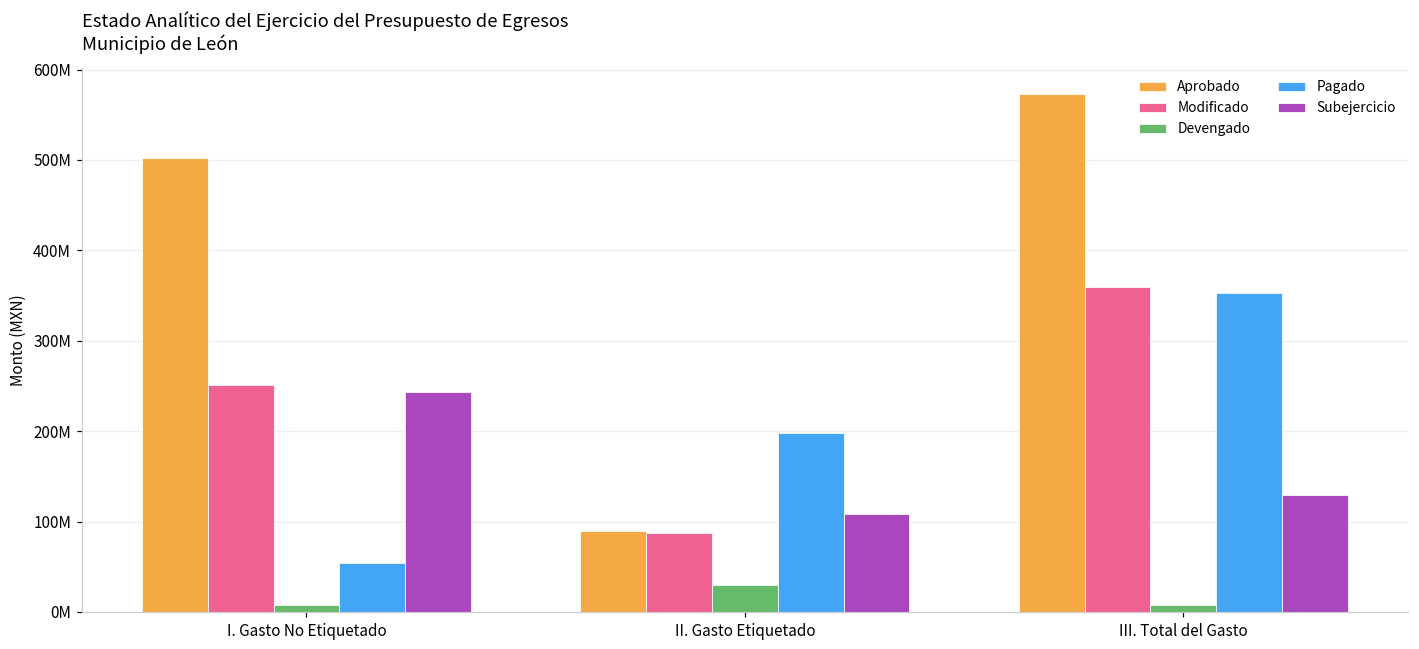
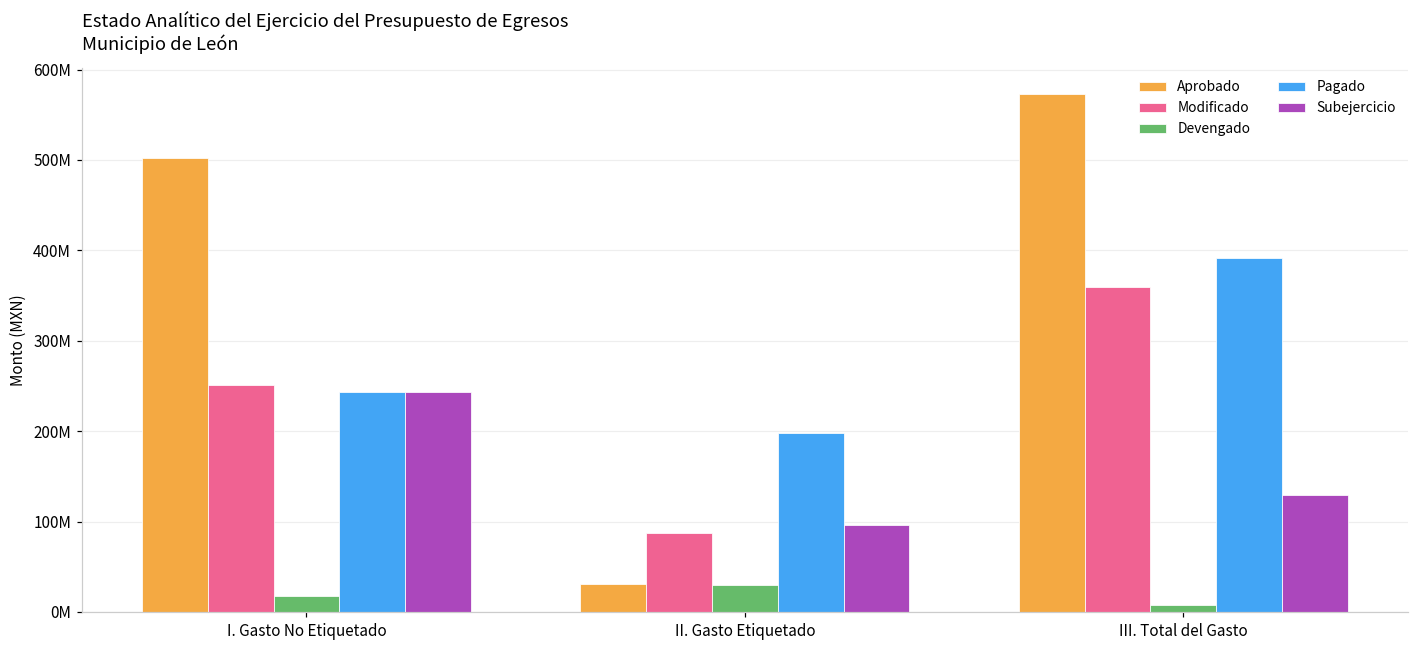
  {
    "Aprobado": {
      "I. Gasto No Etiquetado": 500000000,
-     "II. Gasto Etiquetado": 90000000,
+     "II. Gasto Etiquetado": 30000000,
      "III. Total del Gasto": 570000000
    },
    "Modificado": {
      "I. Gasto No Etiquetado": 250000000,
      "II. Gasto Etiquetado": 90000000,
      "III. Total del Gasto": 360000000
    },
    "Devengado": {
-     "I. Gasto No Etiquetado": 10000000,
+     "I. Gasto No Etiquetado": 20000000,
      "II. Gasto Etiquetado": 30000000,
      "III. Total del Gasto": 10000000
    },
    "Pagado": {
-     "I. Gasto No Etiquetado": 50000000,
+     "I. Gasto No Etiquetado": 240000000,
      "II. Gasto Etiquetado": 200000000,
-     "III. Total del Gasto": 350000000
+     "III. Total del Gasto": 390000000
    },
    "Subejercicio": {
      "I. Gasto No Etiquetado": 240000000,
-     "II. Gasto Etiquetado": 110000000,
+     "II. Gasto Etiquetado": 100000000,
      "III. Total del Gasto": 130000000
    }
  }
